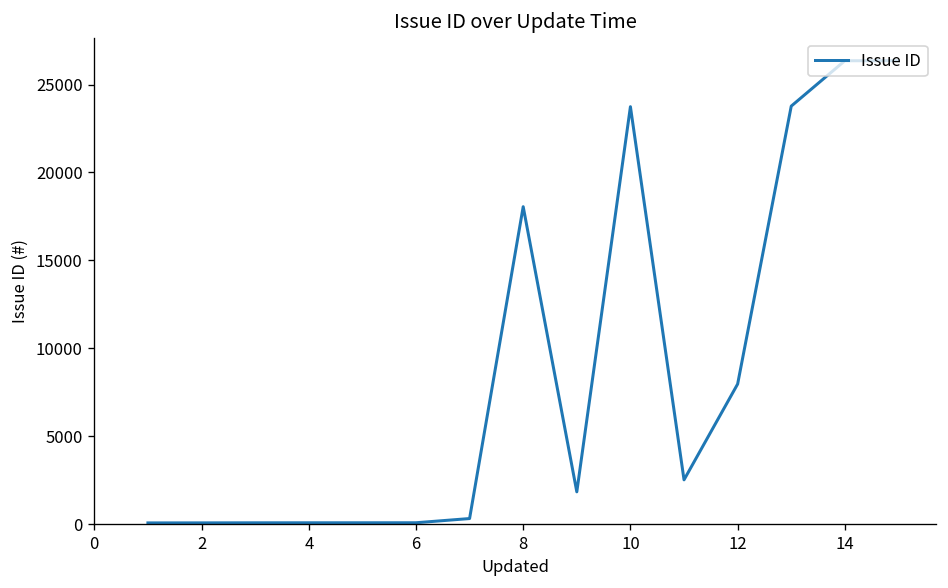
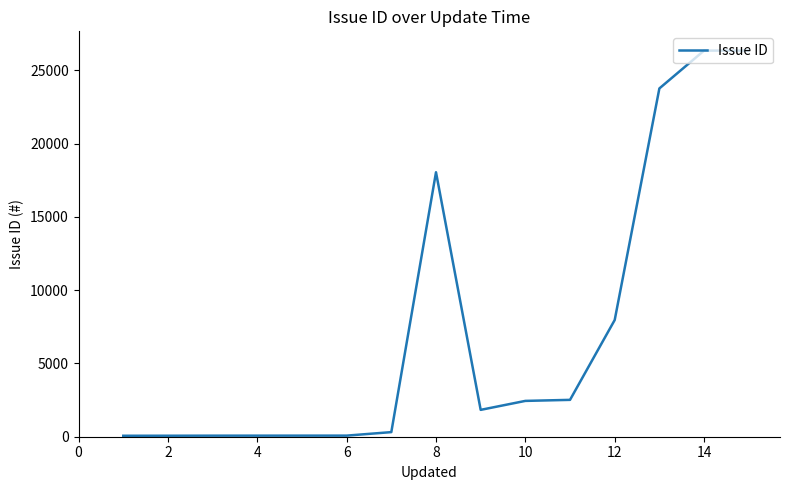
  {
    "2": 100,
    "4": 100,
    "6": 100,
    "8": 18100,
-   "10": 23700,
+   "10": 2400,
    "12": 8000
  }
